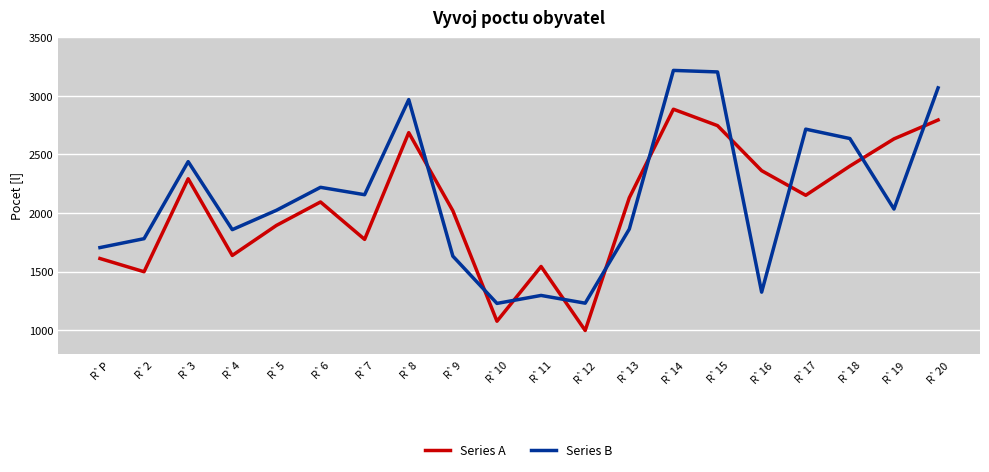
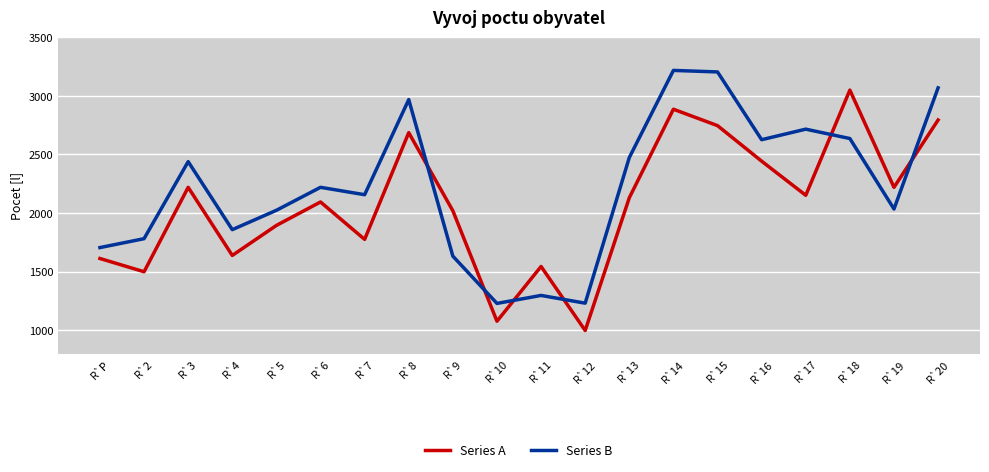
  {
    "Series A": {
      "R`P": 1610,
      "R`2": 1500,
-     "R`3": 2290,
+     "R`3": 2220,
      "R`4": 1640,
      "R`5": 1890,
      "R`6": 2090,
      "R`7": 1770,
      "R`8": 2680,
      "R`9": 2020,
      "R`10": 1080,
      "R`11": 1540,
      "R`12": 1000,
      "R`13": 2130,
      "R`14": 2880,
      "R`15": 2740,
-     "R`16": 2360,
+     "R`16": 2440,
      "R`17": 2150,
-     "R`18": 2400,
-     "R`19": 2630,
+     "R`18": 3050,
+     "R`19": 2220,
      "R`20": 2790
    },
    "Series B": {
      "R`P": 1700,
      "R`2": 1780,
      "R`3": 2440,
      "R`4": 1860,
      "R`5": 2020,
      "R`6": 2220,
      "R`7": 2160,
      "R`8": 2970,
      "R`9": 1630,
      "R`10": 1230,
      "R`11": 1300,
      "R`12": 1230,
-     "R`13": 1860,
+     "R`13": 2470,
      "R`14": 3220,
      "R`15": 3200,
-     "R`16": 1320,
+     "R`16": 2620,
      "R`17": 2710,
      "R`18": 2630,
      "R`19": 2030,
      "R`20": 3070
    }
  }
